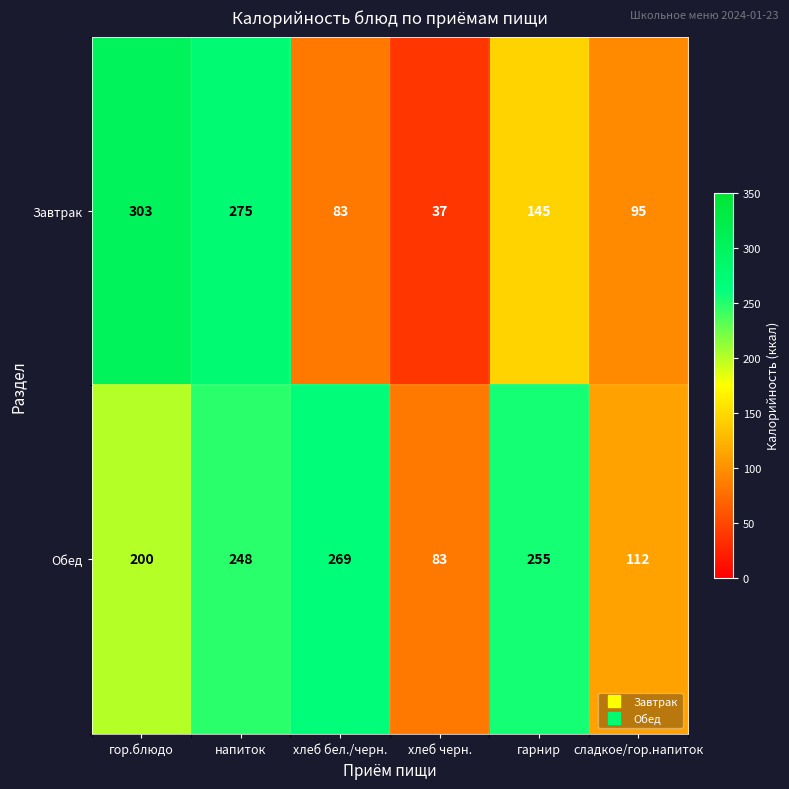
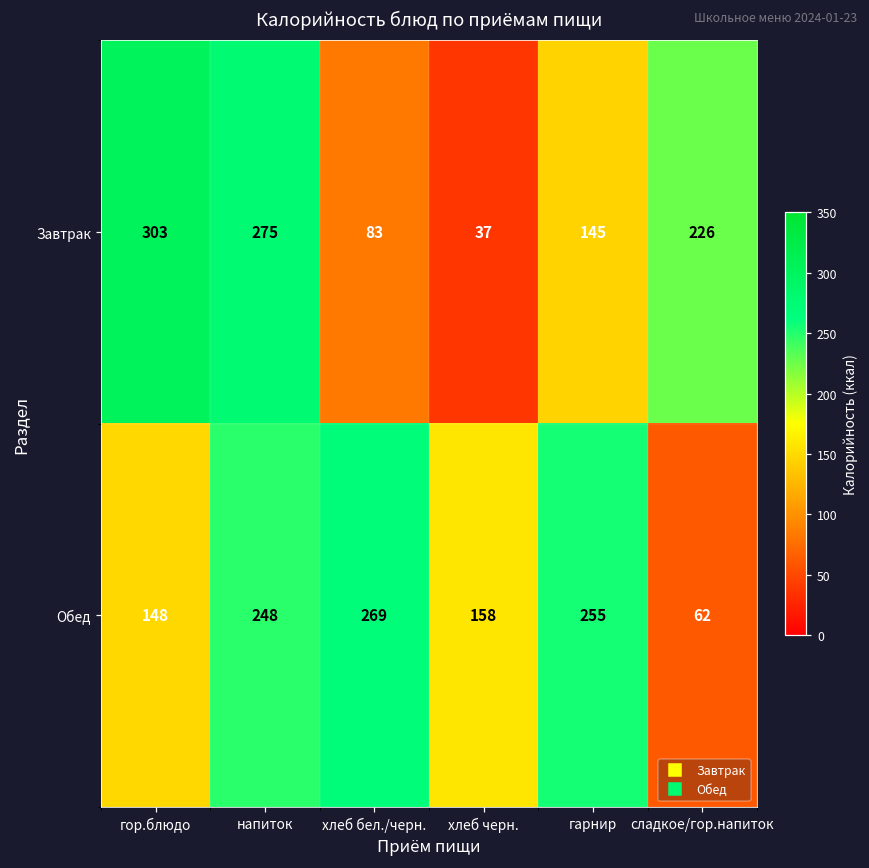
  {
    "Завтрак": {
      "гор.блюдо": 303,
      "напиток": 275,
      "хлеб бел./черн.": 83,
      "хлеб черн.": 37,
      "гарнир": 145,
-     "сладкое/гор.напиток": 95
+     "сладкое/гор.напиток": 226
    },
    "Обед": {
-     "гор.блюдо": 200,
+     "гор.блюдо": 148,
      "напиток": 248,
      "хлеб бел./черн.": 269,
-     "хлеб черн.": 83,
+     "хлеб черн.": 158,
      "гарнир": 255,
-     "сладкое/гор.напиток": 112
+     "сладкое/гор.напиток": 62
    }
  }
